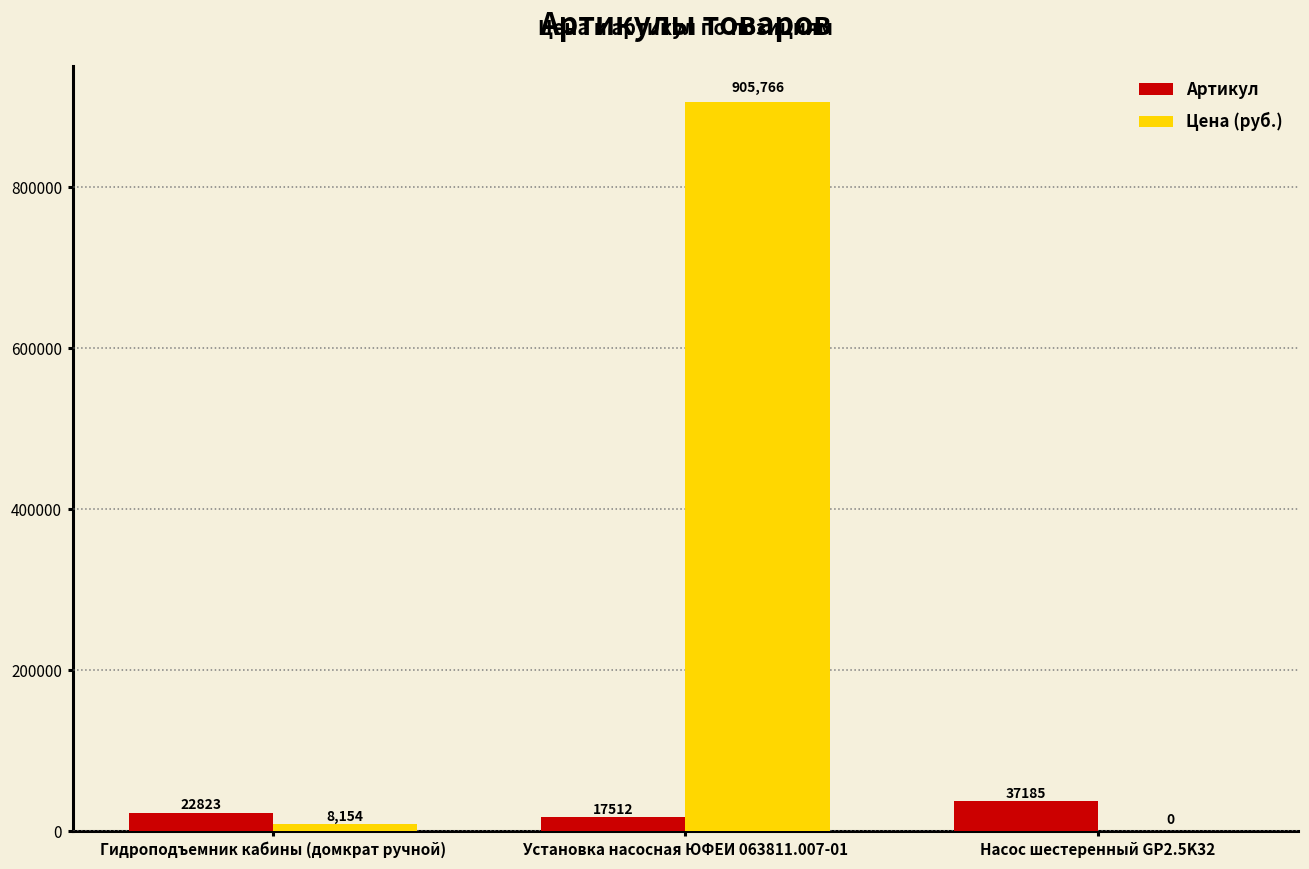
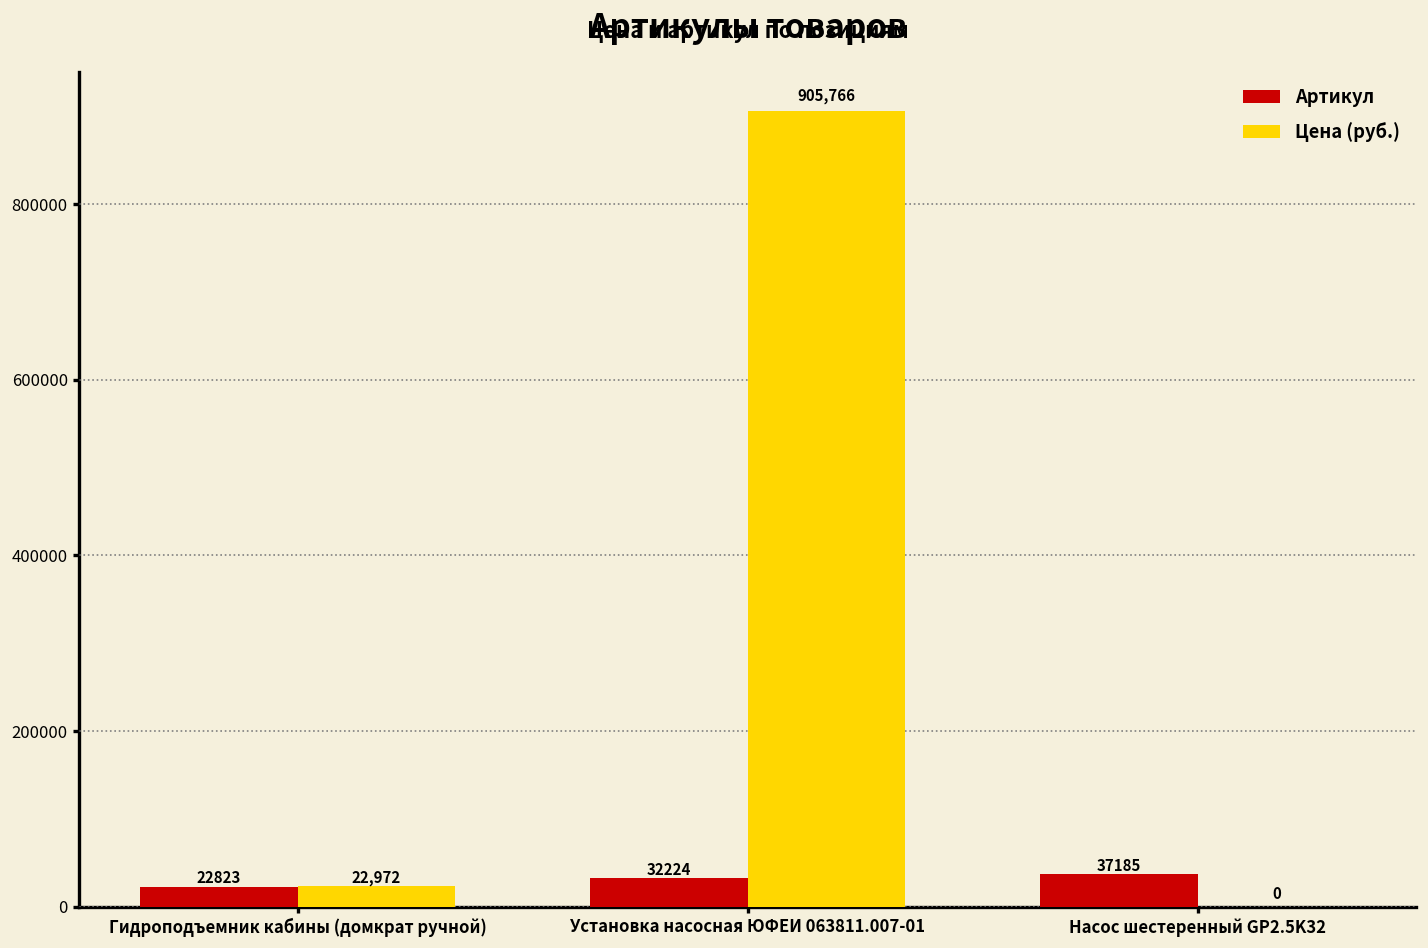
  {
    "Артикул": {
      "Гидроподъемник кабины (домкрат ручной)": "22823",
-     "Установка насосная ЮФЕИ 063811.007-01": "17512",
+     "Установка насосная ЮФЕИ 063811.007-01": "32224",
      "Насос шестеренный GP2.5K32": "37185"
    },
    "Цена (руб.)": {
-     "Гидроподъемник кабины (домкрат ручной)": "8,154",
+     "Гидроподъемник кабины (домкрат ручной)": "22,972",
      "Установка насосная ЮФЕИ 063811.007-01": "905,766",
      "Насос шестеренный GP2.5K32": "0"
    }
  }
